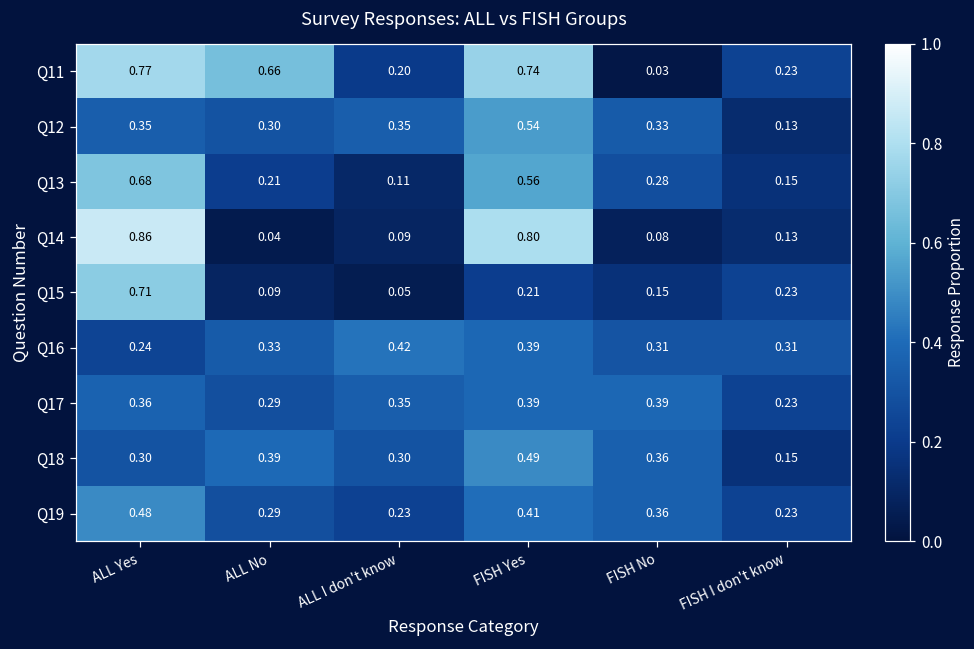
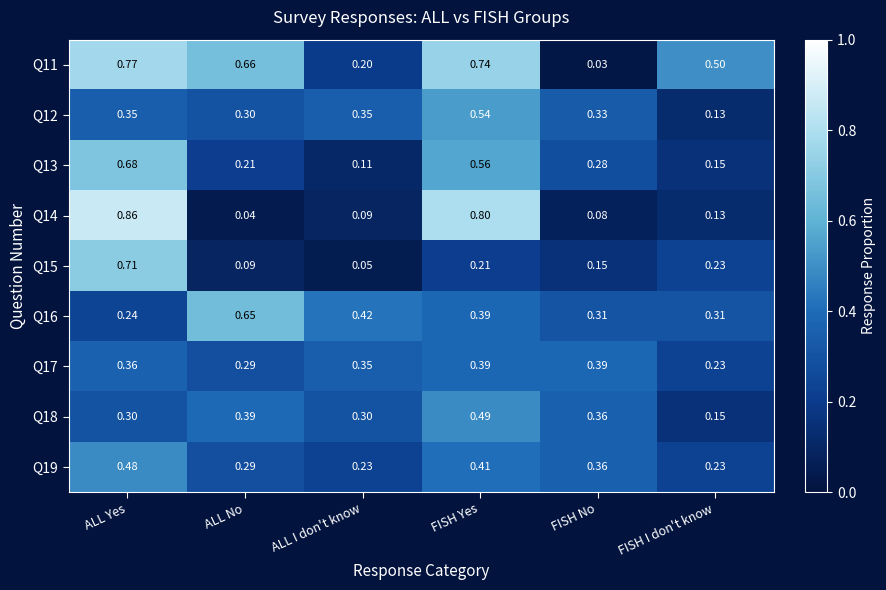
  {
    "Q11": {
      "ALL Yes": 0.77,
      "ALL No": 0.66,
      "ALL I don't know": 0.20,
      "FISH Yes": 0.74,
      "FISH No": 0.03,
-     "FISH I don't know": 0.23
+     "FISH I don't know": 0.50
    },
    "Q12": {
      "ALL Yes": 0.35,
      "ALL No": 0.30,
      "ALL I don't know": 0.35,
      "FISH Yes": 0.54,
      "FISH No": 0.33,
      "FISH I don't know": 0.13
    },
    "Q13": {
      "ALL Yes": 0.68,
      "ALL No": 0.21,
      "ALL I don't know": 0.11,
      "FISH Yes": 0.56,
      "FISH No": 0.28,
      "FISH I don't know": 0.15
    },
    "Q14": {
      "ALL Yes": 0.86,
      "ALL No": 0.04,
      "ALL I don't know": 0.09,
      "FISH Yes": 0.80,
      "FISH No": 0.08,
      "FISH I don't know": 0.13
    },
    "Q15": {
      "ALL Yes": 0.71,
      "ALL No": 0.09,
      "ALL I don't know": 0.05,
      "FISH Yes": 0.21,
      "FISH No": 0.15,
      "FISH I don't know": 0.23
    },
    "Q16": {
      "ALL Yes": 0.24,
-     "ALL No": 0.33,
+     "ALL No": 0.65,
      "ALL I don't know": 0.42,
      "FISH Yes": 0.39,
      "FISH No": 0.31,
      "FISH I don't know": 0.31
    },
    "Q17": {
      "ALL Yes": 0.36,
      "ALL No": 0.29,
      "ALL I don't know": 0.35,
      "FISH Yes": 0.39,
      "FISH No": 0.39,
      "FISH I don't know": 0.23
    },
    "Q18": {
      "ALL Yes": 0.30,
      "ALL No": 0.39,
      "ALL I don't know": 0.30,
      "FISH Yes": 0.49,
      "FISH No": 0.36,
      "FISH I don't know": 0.15
    },
    "Q19": {
      "ALL Yes": 0.48,
      "ALL No": 0.29,
      "ALL I don't know": 0.23,
      "FISH Yes": 0.41,
      "FISH No": 0.36,
      "FISH I don't know": 0.23
    }
  }
